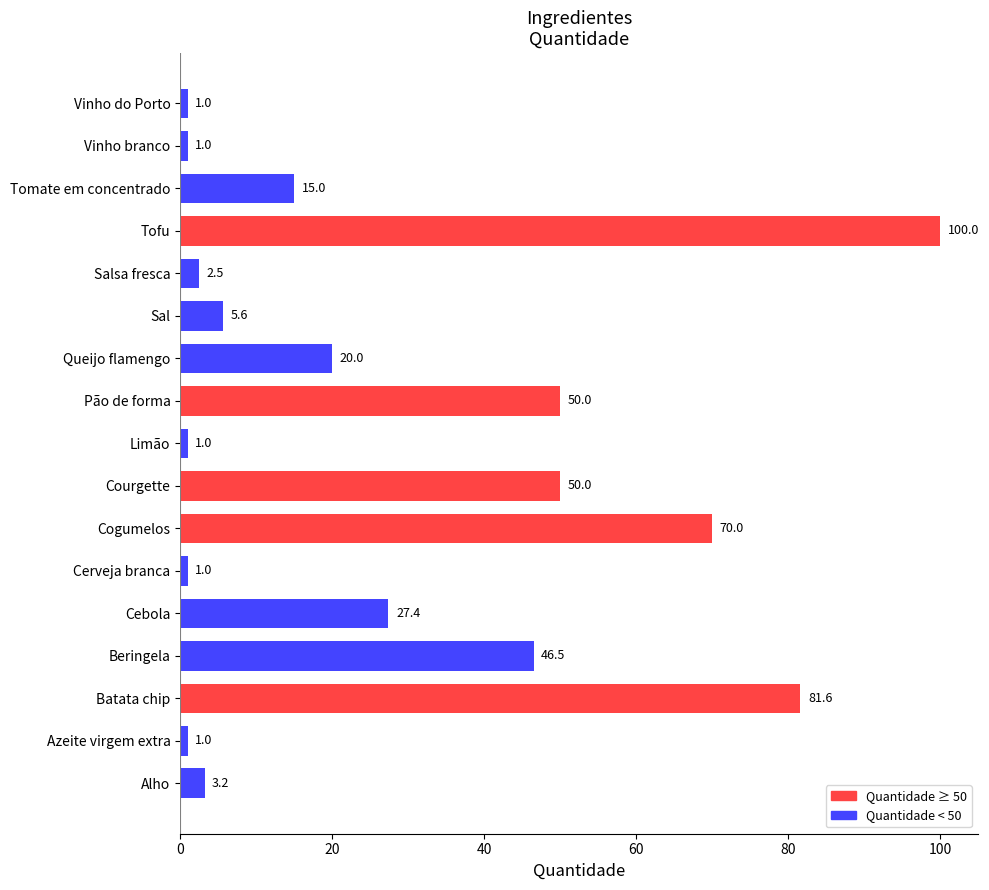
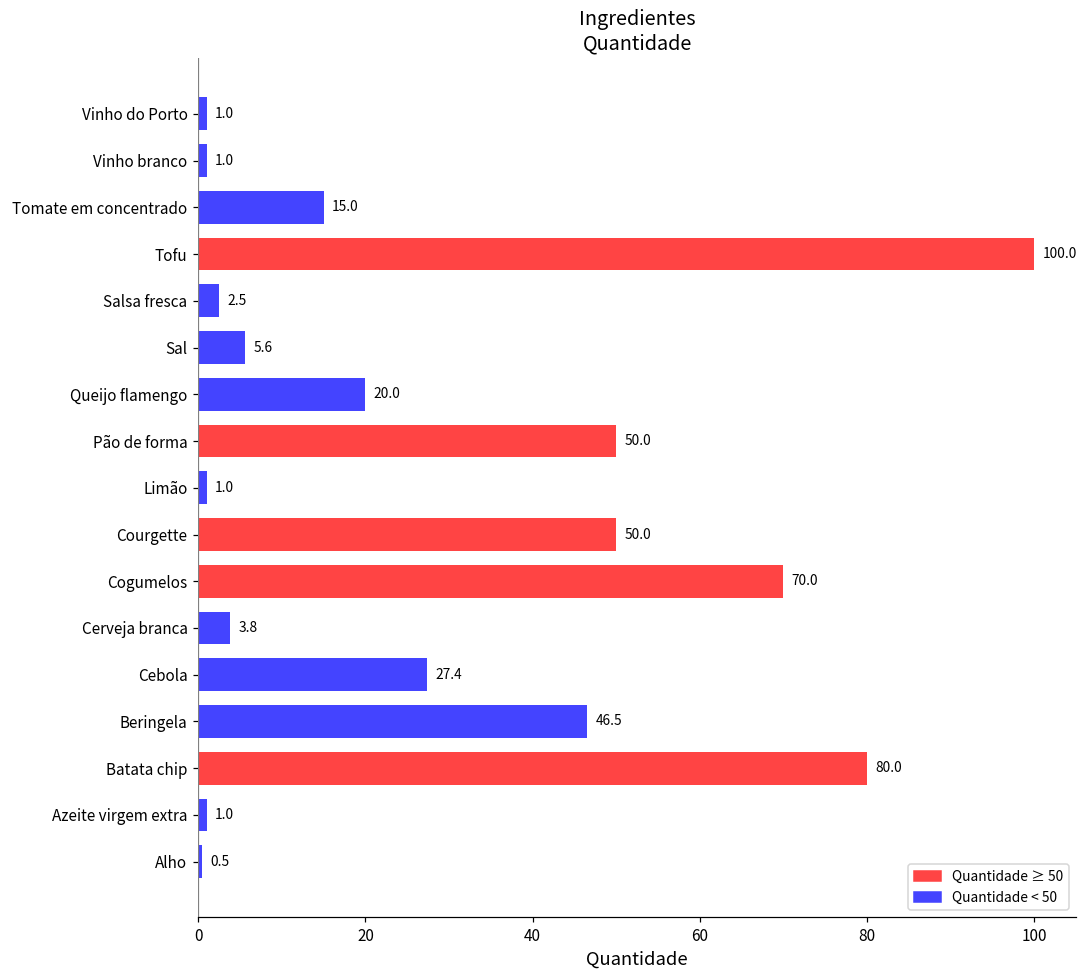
  {
    "Vinho do Porto": 1.0,
    "Vinho branco": 1.0,
    "Tomate em concentrado": 15.0,
    "Tofu": 100.0,
    "Salsa fresca": 2.5,
    "Sal": 5.6,
    "Queijo flamengo": 20.0,
    "Pão de forma": 50.0,
    "Limão": 1.0,
    "Courgette": 50.0,
    "Cogumelos": 70.0,
-   "Cerveja branca": 1.0,
+   "Cerveja branca": 3.8,
    "Cebola": 27.4,
    "Beringela": 46.5,
-   "Batata chip": 81.6,
+   "Batata chip": 80.0,
    "Azeite virgem extra": 1.0,
-   "Alho": 3.2
+   "Alho": 0.5
  }
